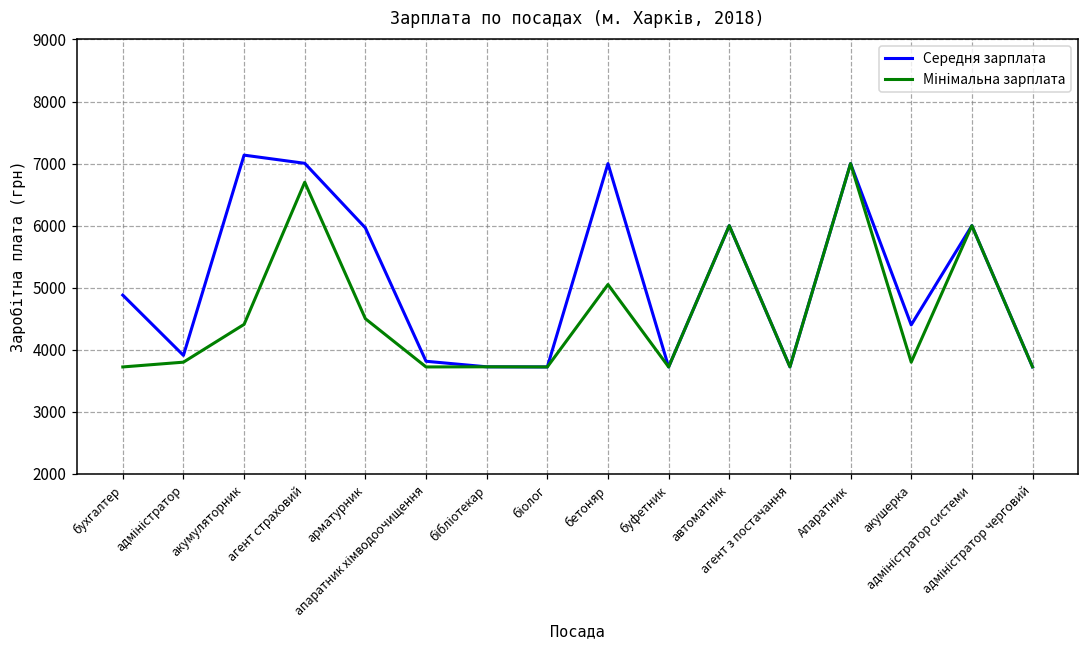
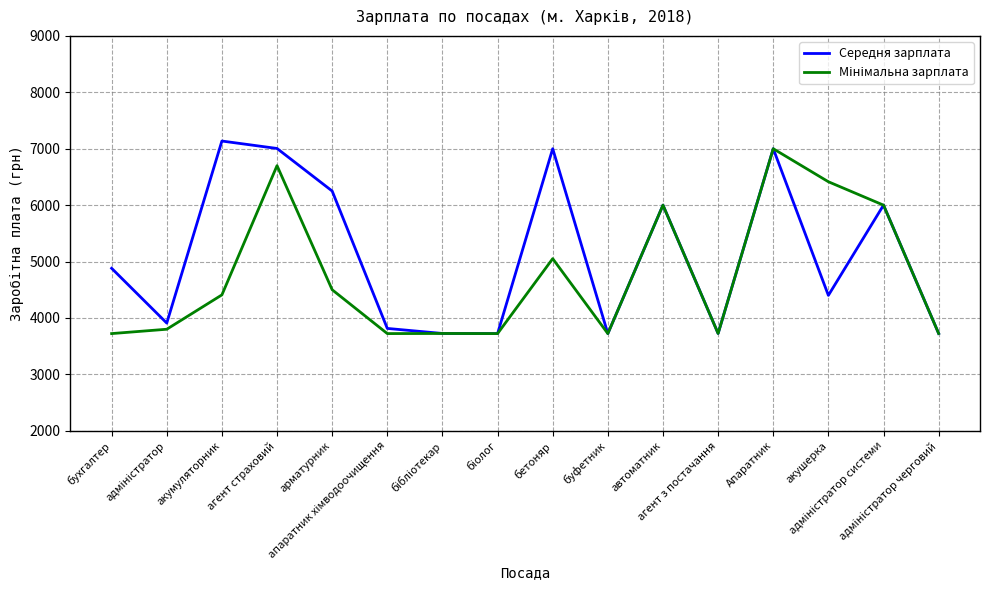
  {
    "Середня зарплата": {
      "бухгалтер": 4900,
      "адміністратор": 3900,
      "акумуляторник": 7100,
      "агент страховий": 7000,
-     "арматурник": 6000,
+     "арматурник": 6300,
      "апаратник хімводоочищення": 3800,
      "бетоняр": 7000,
      "акушерка": 4400
    },
    "Мінімальна зарплата": {
      "бухгалтер": 3700,
      "адміністратор": 3800,
      "акумуляторник": 4400,
      "агент страховий": 6700,
      "арматурник": 4500,
      "апаратник хімводоочищення": 3700,
      "бетоняр": 5100,
-     "акушерка": 3800
+     "акушерка": 6400
    }
  }
